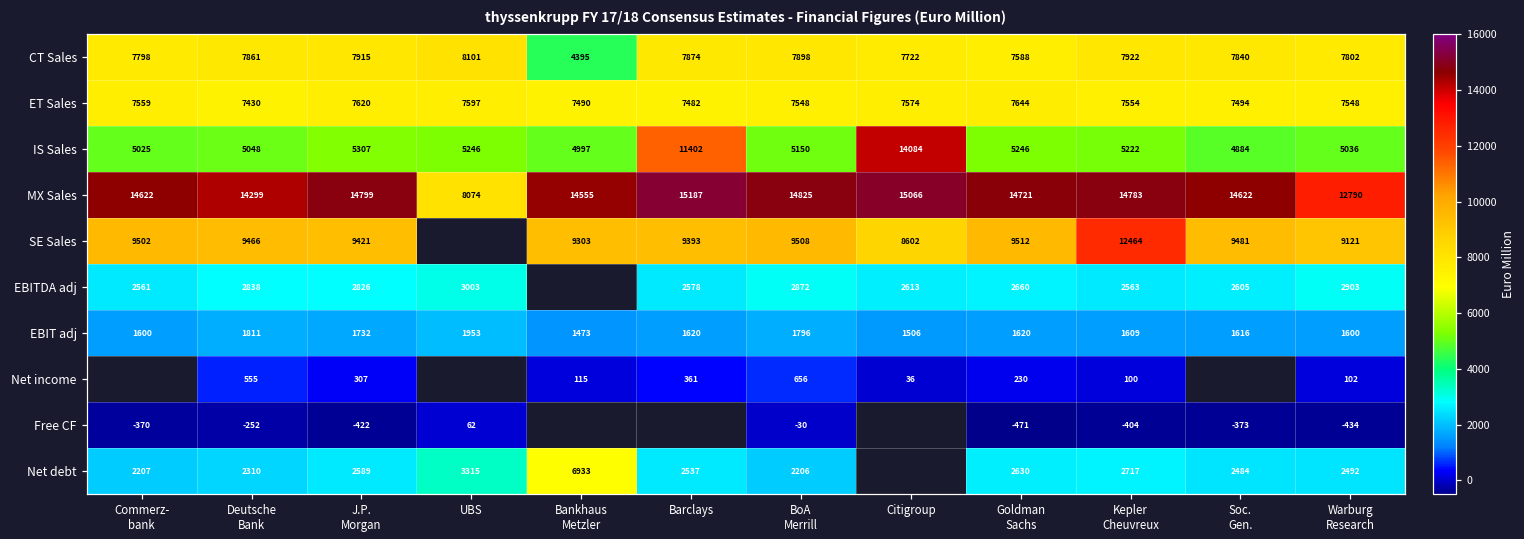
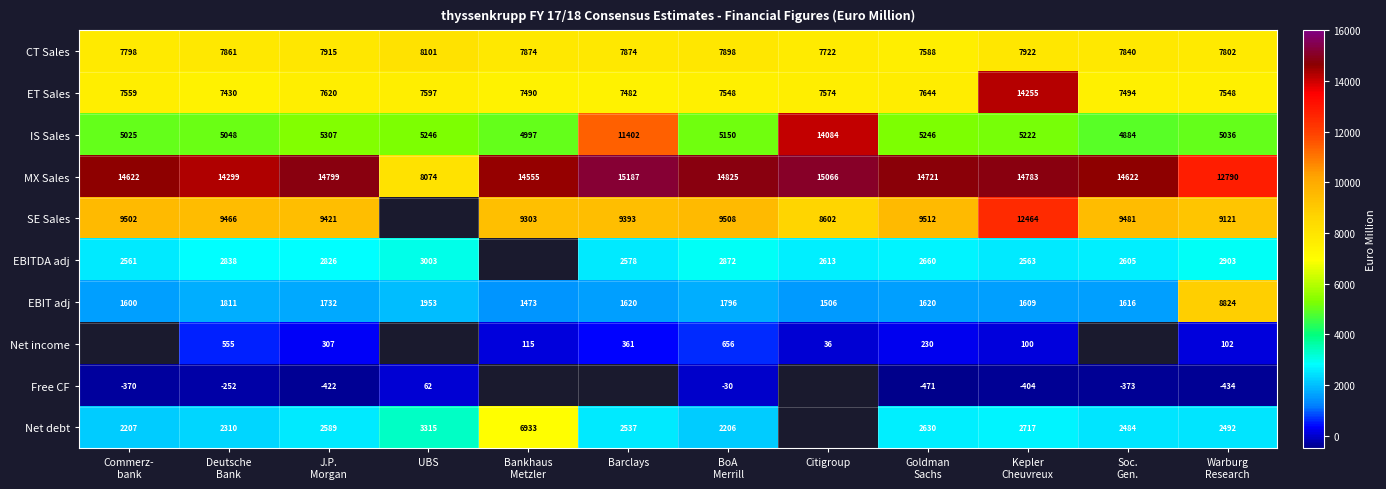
  {
    "CT Sales": {
      "Commerz- bank": 7798,
      "Deutsche Bank": 7861,
      "J.P. Morgan": 7915,
      "UBS": 8101,
-     "Bankhaus Metzler": 4395,
+     "Bankhaus Metzler": 7874,
      "Barclays": 7874,
      "BoA Merrill": 7898,
      "Citigroup": 7722,
      "Goldman Sachs": 7588,
      "Kepler Cheuvreux": 7922,
      "Soc. Gen.": 7840,
      "Warburg Research": 7802
    },
    "ET Sales": {
      "Commerz- bank": 7559,
      "Deutsche Bank": 7430,
      "J.P. Morgan": 7620,
      "UBS": 7597,
      "Bankhaus Metzler": 7490,
      "Barclays": 7482,
      "BoA Merrill": 7548,
      "Citigroup": 7574,
      "Goldman Sachs": 7644,
-     "Kepler Cheuvreux": 7554,
+     "Kepler Cheuvreux": 14255,
      "Soc. Gen.": 7494,
      "Warburg Research": 7548
    },
    "IS Sales": {
      "Commerz- bank": 5025,
      "Deutsche Bank": 5048,
      "J.P. Morgan": 5307,
      "UBS": 5246,
      "Bankhaus Metzler": 4997,
      "Barclays": 11402,
      "BoA Merrill": 5150,
      "Citigroup": 14084,
      "Goldman Sachs": 5246,
      "Kepler Cheuvreux": 5222,
      "Soc. Gen.": 4884,
      "Warburg Research": 5036
    },
    "MX Sales": {
      "Commerz- bank": 14622,
      "Deutsche Bank": 14299,
      "J.P. Morgan": 14799,
      "UBS": 8074,
      "Bankhaus Metzler": 14555,
      "Barclays": 15187,
      "BoA Merrill": 14825,
      "Citigroup": 15066,
      "Goldman Sachs": 14721,
      "Kepler Cheuvreux": 14783,
      "Soc. Gen.": 14622,
      "Warburg Research": 12790
    },
    "SE Sales": {
      "Commerz- bank": 9502,
      "Deutsche Bank": 9466,
      "J.P. Morgan": 9421,
      "Bankhaus Metzler": 9303,
      "Barclays": 9393,
      "BoA Merrill": 9508,
      "Citigroup": 8602,
      "Goldman Sachs": 9512,
      "Kepler Cheuvreux": 12464,
      "Soc. Gen.": 9481,
      "Warburg Research": 9121
    },
    "EBITDA adj": {
      "Commerz- bank": 2561,
      "Deutsche Bank": 2838,
      "J.P. Morgan": 2826,
      "UBS": 3003,
      "Barclays": 2578,
      "BoA Merrill": 2872,
      "Citigroup": 2613,
      "Goldman Sachs": 2660,
      "Kepler Cheuvreux": 2563,
      "Soc. Gen.": 2605,
      "Warburg Research": 2903
    },
    "EBIT adj": {
      "Commerz- bank": 1600,
      "Deutsche Bank": 1811,
      "J.P. Morgan": 1732,
      "UBS": 1953,
      "Bankhaus Metzler": 1473,
      "Barclays": 1620,
      "BoA Merrill": 1796,
      "Citigroup": 1506,
      "Goldman Sachs": 1620,
      "Kepler Cheuvreux": 1609,
      "Soc. Gen.": 1616,
-     "Warburg Research": 1600
+     "Warburg Research": 8824
    },
    "Net income": {
      "Deutsche Bank": 555,
      "J.P. Morgan": 307,
      "Bankhaus Metzler": 115,
      "Barclays": 361,
      "BoA Merrill": 656,
      "Citigroup": 36,
      "Goldman Sachs": 230,
      "Kepler Cheuvreux": 100,
      "Warburg Research": 102
    },
    "Free CF": {
      "Commerz- bank": -370,
      "Deutsche Bank": -252,
      "J.P. Morgan": -422,
      "UBS": 62,
      "BoA Merrill": -30,
      "Goldman Sachs": -471,
      "Kepler Cheuvreux": -404,
      "Soc. Gen.": -373,
      "Warburg Research": -434
    },
    "Net debt": {
      "Commerz- bank": 2207,
      "Deutsche Bank": 2310,
      "J.P. Morgan": 2589,
      "UBS": 3315,
      "Bankhaus Metzler": 6933,
      "Barclays": 2537,
      "BoA Merrill": 2206,
      "Goldman Sachs": 2630,
      "Kepler Cheuvreux": 2717,
      "Soc. Gen.": 2484,
      "Warburg Research": 2492
    }
  }
